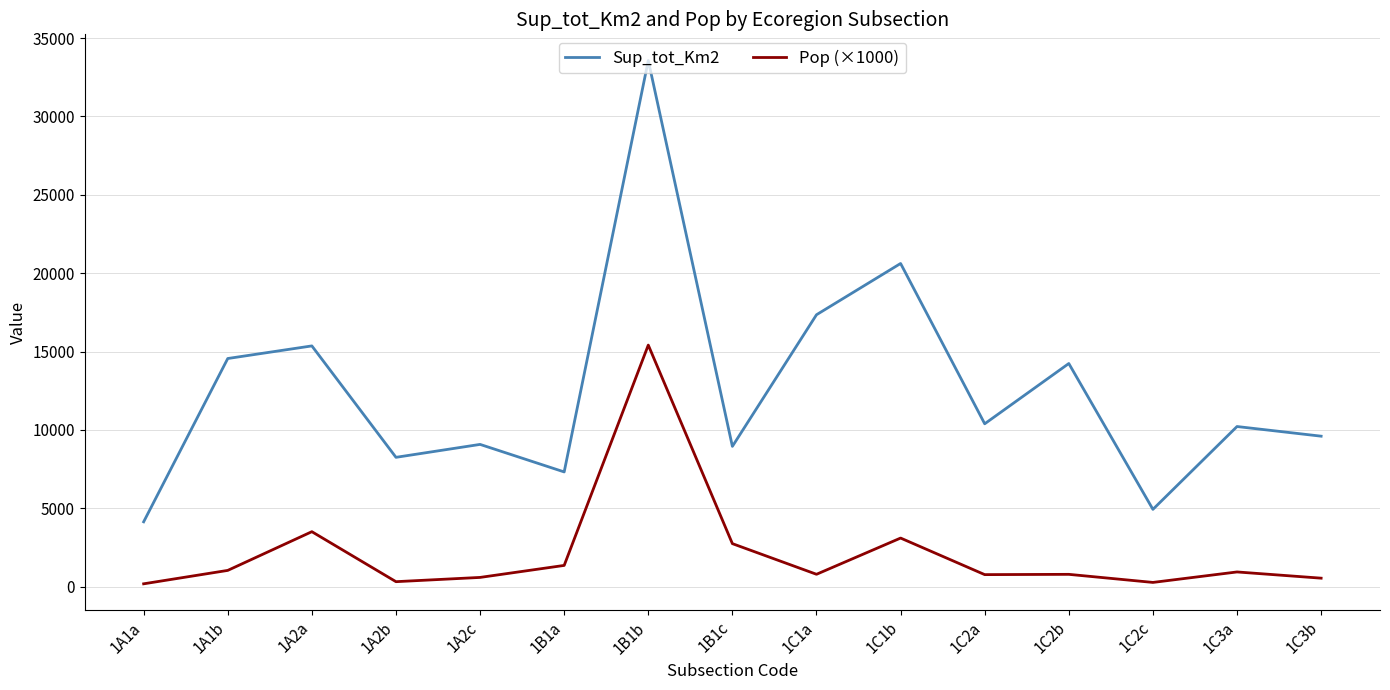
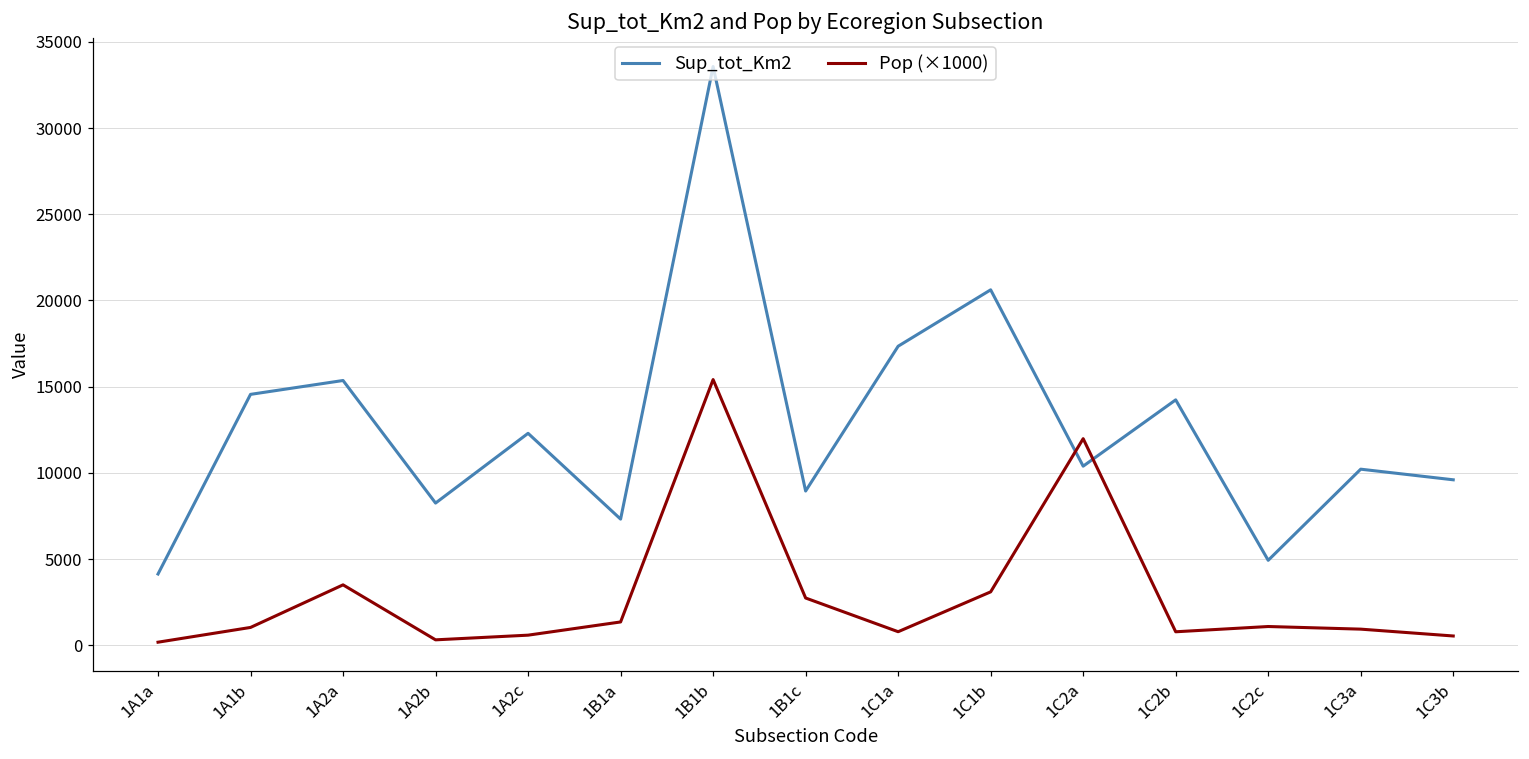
  {
    "Sup_tot_Km2": {
      "1A1a": 4100,
      "1A1b": 14600,
      "1A2a": 15400,
      "1A2b": 8200,
-     "1A2c": 9100,
+     "1A2c": 12300,
      "1B1a": 7300,
      "1B1c": 8900,
      "1C1a": 17300,
      "1C1b": 20600,
      "1C2a": 10400,
      "1C2b": 14200,
      "1C2c": 4900,
      "1C3a": 10200,
      "1C3b": 9600
    },
    "Pop (×1000)": {
      "1A1a": 200,
      "1A1b": 1000,
      "1A2a": 3500,
      "1A2b": 300,
      "1A2c": 600,
      "1B1a": 1300,
      "1B1b": 15400,
      "1B1c": 2700,
      "1C1a": 800,
      "1C1b": 3100,
-     "1C2a": 800,
+     "1C2a": 12000,
      "1C2b": 800,
-     "1C2c": 300,
+     "1C2c": 1100,
      "1C3a": 900,
      "1C3b": 500
    }
  }
